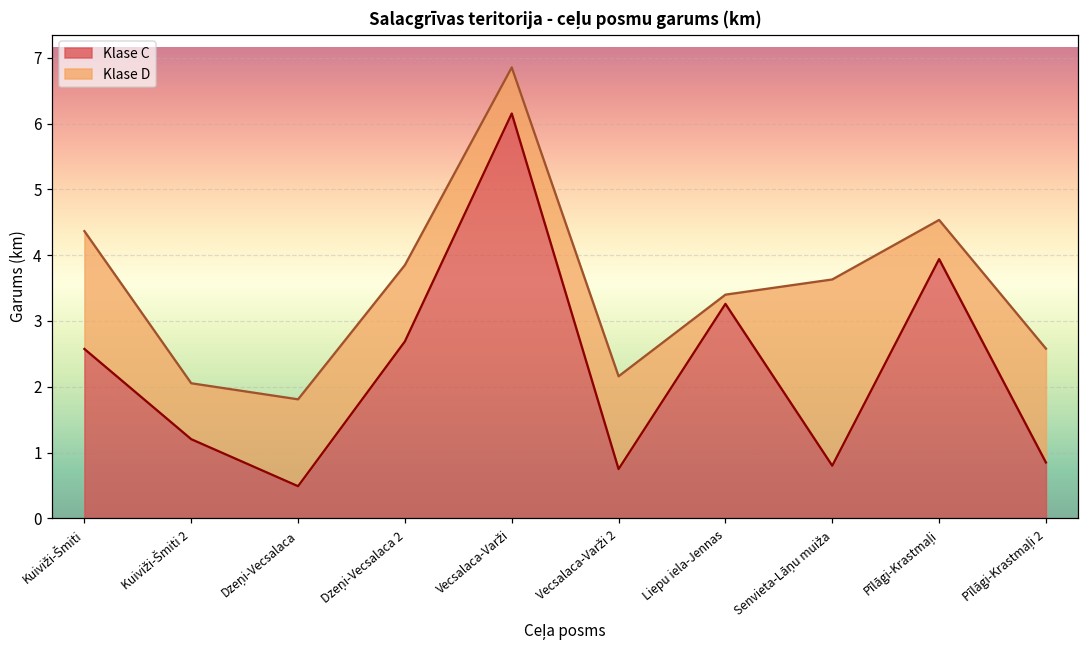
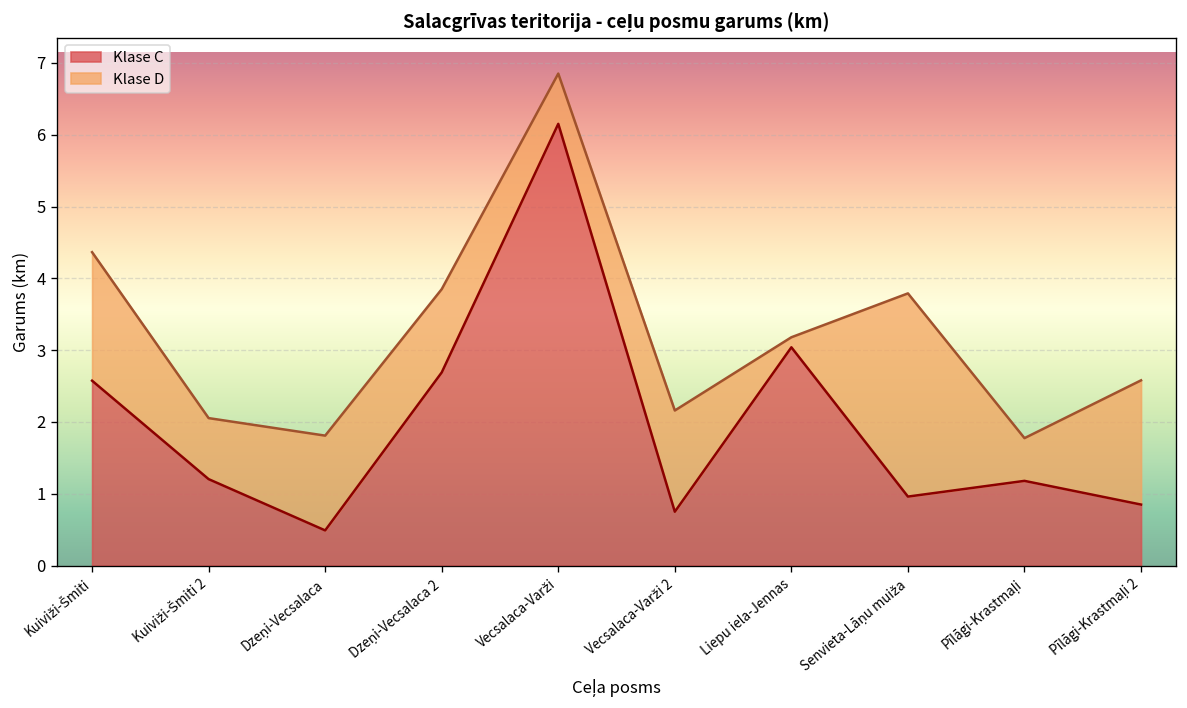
  {
    "Klase C": {
      "Kuiviži-Šmiti": 2.6,
      "Kuiviži-Šmiti 2": 1.2,
      "Dzeņi-Vecsalaca": 0.5,
      "Dzeņi-Vecsalaca 2": 2.7,
      "Vecsalaca-Varži": 6.2,
      "Vecsalaca-Varži 2": 0.8,
-     "Liepu iela-Jennas": 3.3,
-     "Senvieta-Lāņu muiža": 0.8,
-     "Pīlāgi-Krastmaļi": 3.9,
+     "Liepu iela-Jennas": 3.0,
+     "Senvieta-Lāņu muiža": 1.0,
+     "Pīlāgi-Krastmaļi": 1.2,
      "Pīlāgi-Krastmaļi 2": 0.9
    },
    "Klase D": {
      "Kuiviži-Šmiti": 1.8,
      "Kuiviži-Šmiti 2": 0.8,
      "Dzeņi-Vecsalaca": 1.3,
      "Dzeņi-Vecsalaca 2": 1.2,
      "Vecsalaca-Varži": 0.7,
      "Vecsalaca-Varži 2": 1.4,
      "Liepu iela-Jennas": 0.1,
      "Senvieta-Lāņu muiža": 2.8,
      "Pīlāgi-Krastmaļi": 0.6,
      "Pīlāgi-Krastmaļi 2": 1.7
    }
  }
